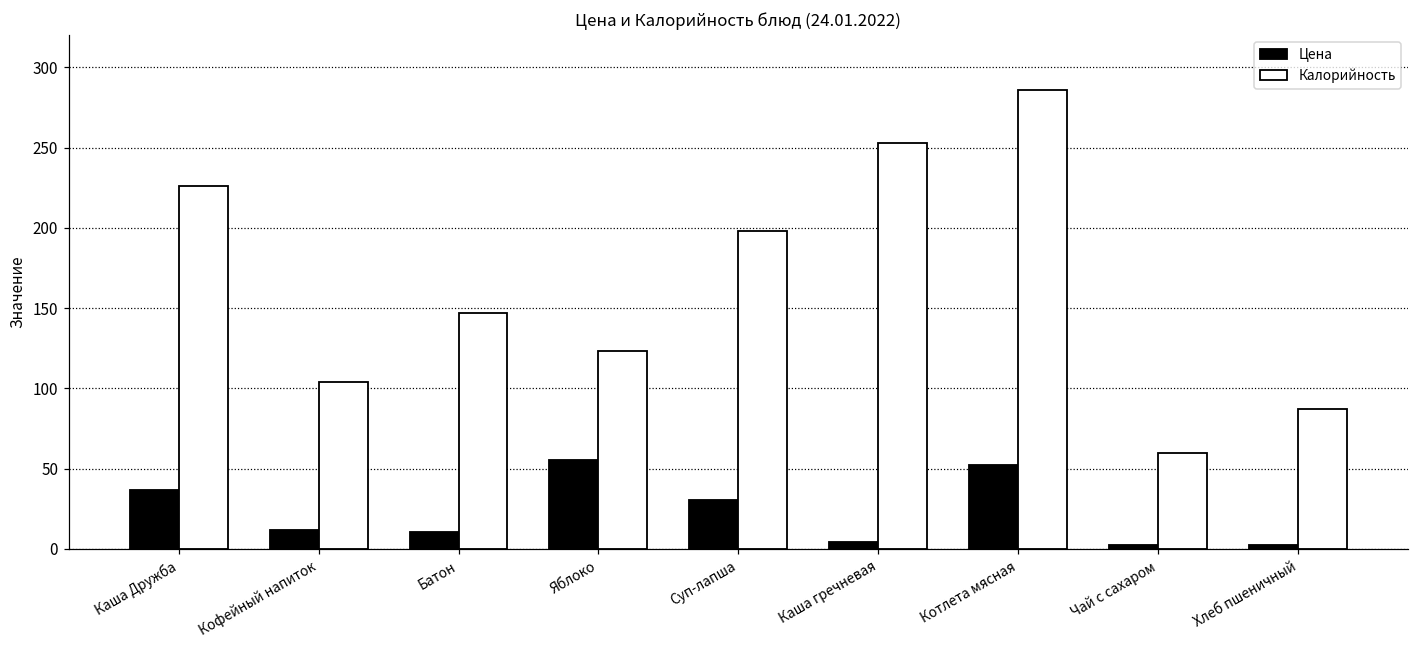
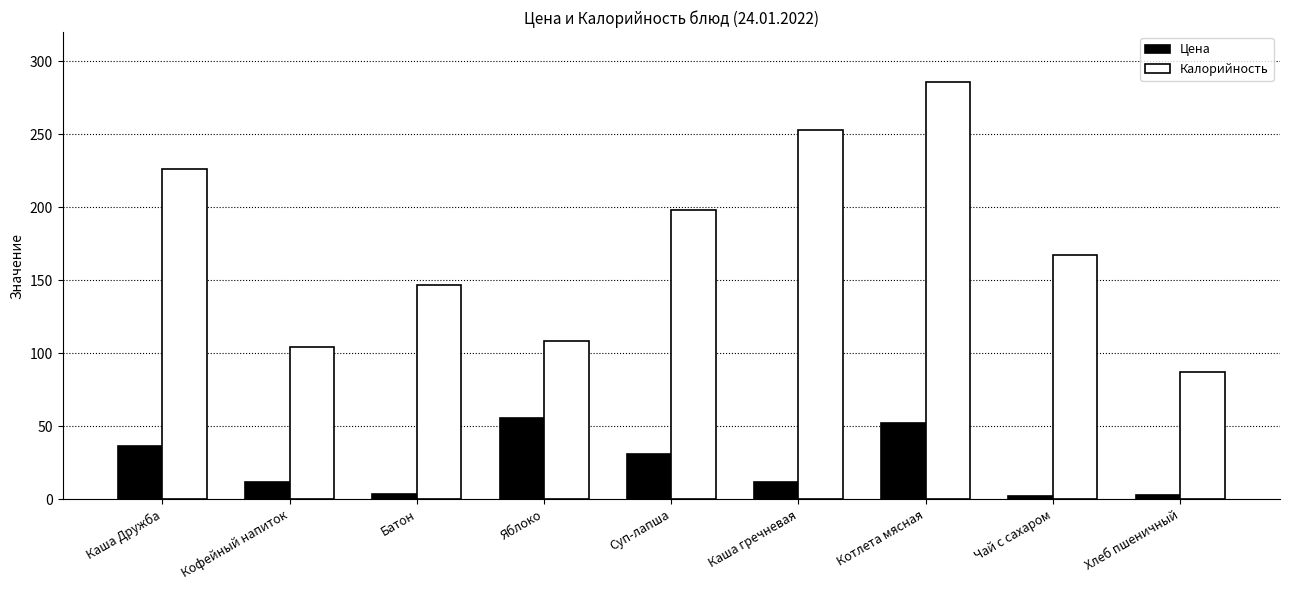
  {
    "Цена": {
      "Каша Дружба": 37,
      "Кофейный напиток": 12,
-     "Батон": 10,
+     "Батон": 4,
      "Яблоко": 56,
      "Суп-лапша": 31,
-     "Каша гречневая": 5,
+     "Каша гречневая": 12,
      "Котлета мясная": 52,
      "Чай с сахаром": 2,
      "Хлеб пшеничный": 3
    },
    "Калорийность": {
      "Каша Дружба": 226,
      "Кофейный напиток": 104,
      "Батон": 147,
-     "Яблоко": 123,
+     "Яблоко": 108,
      "Суп-лапша": 198,
      "Каша гречневая": 253,
      "Котлета мясная": 286,
-     "Чай с сахаром": 60,
+     "Чай с сахаром": 167,
      "Хлеб пшеничный": 87
    }
  }
